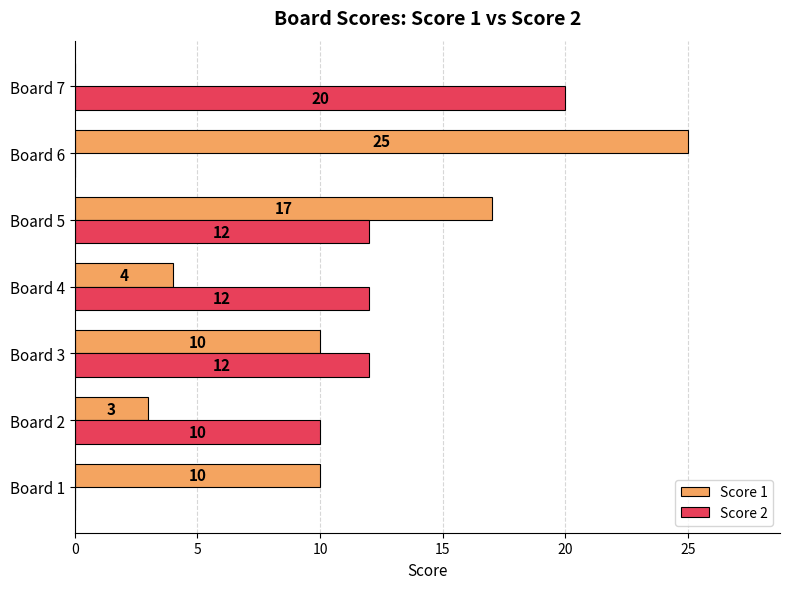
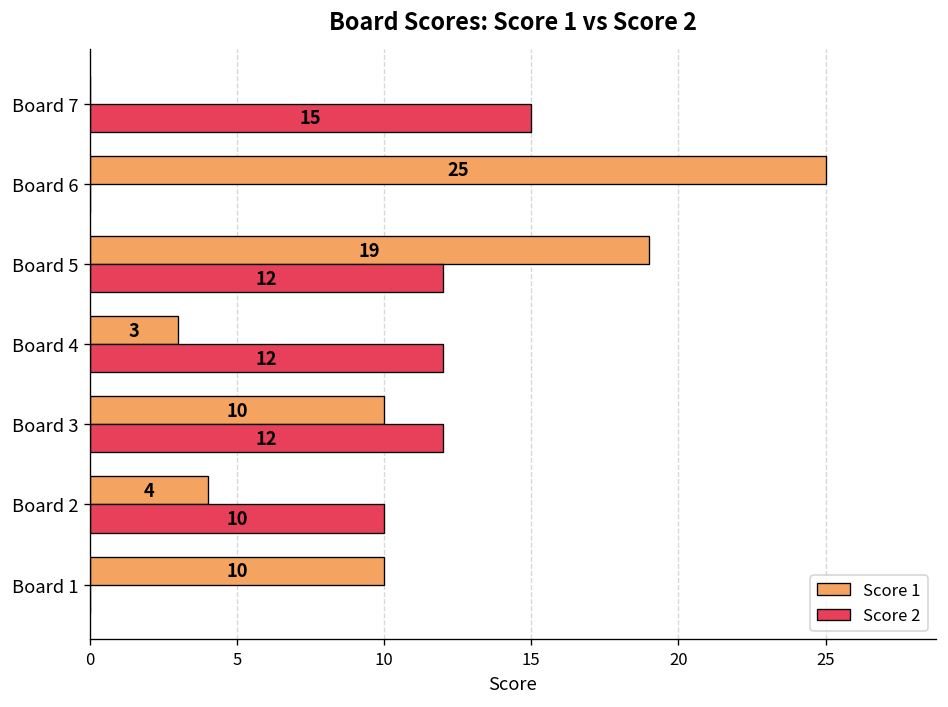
  {
    "Score 1": {
      "Board 6": 25,
-     "Board 5": 17,
-     "Board 4": 4,
+     "Board 5": 19,
+     "Board 4": 3,
      "Board 3": 10,
-     "Board 2": 3,
+     "Board 2": 4,
      "Board 1": 10
    },
    "Score 2": {
-     "Board 7": 20,
+     "Board 7": 15,
      "Board 5": 12,
      "Board 4": 12,
      "Board 3": 12,
      "Board 2": 10
    }
  }
